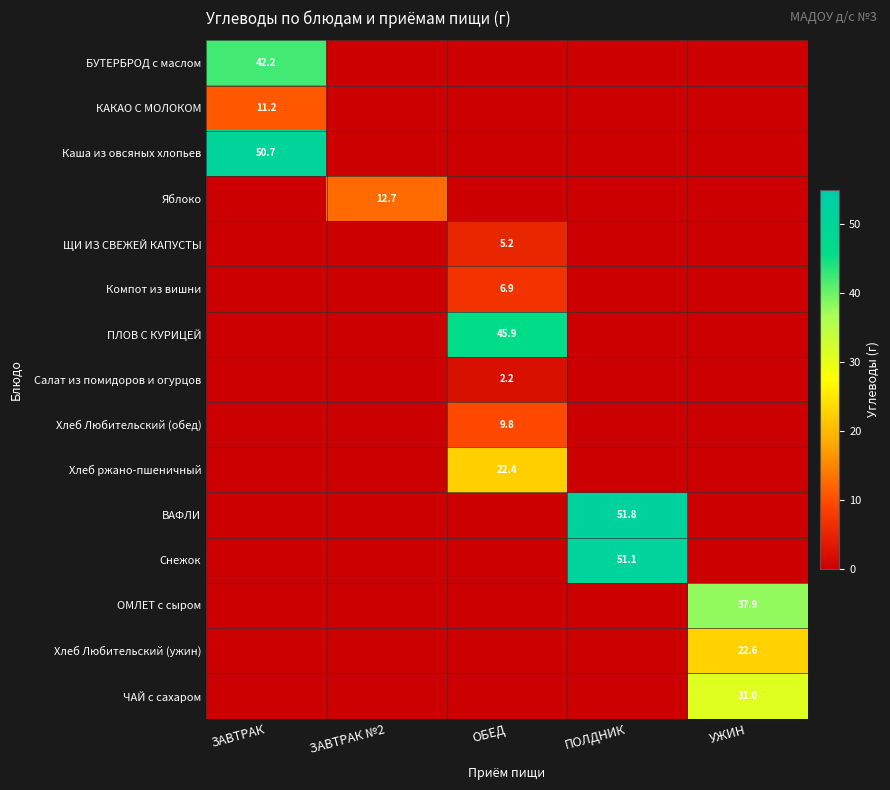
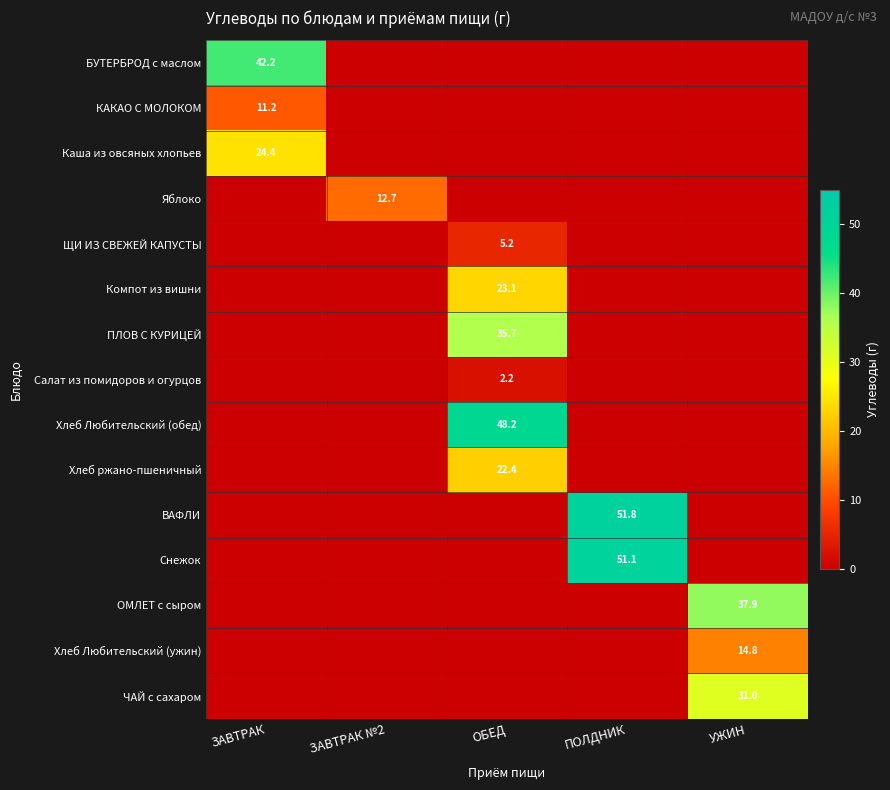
  {
    "БУТЕРБРОД с маслом": {
      "ЗАВТРАК": 42.2
    },
    "КАКАО С МОЛОКОМ": {
      "ЗАВТРАК": 11.2
    },
    "Каша из овсяных хлопьев": {
-     "ЗАВТРАК": 50.7
+     "ЗАВТРАК": 24.4
    },
    "Яблоко": {
      "ЗАВТРАК №2": 12.7
    },
    "ЩИ ИЗ СВЕЖЕЙ КАПУСТЫ": {
      "ОБЕД": 5.2
    },
    "Компот из вишни": {
-     "ОБЕД": 6.9
+     "ОБЕД": 23.1
    },
    "ПЛОВ С КУРИЦЕЙ": {
-     "ОБЕД": 45.9
+     "ОБЕД": 35.7
    },
    "Салат из помидоров и огурцов": {
      "ОБЕД": 2.2
    },
    "Хлеб Любительский (обед)": {
-     "ОБЕД": 9.8
+     "ОБЕД": 48.2
    },
    "Хлеб ржано-пшеничный": {
      "ОБЕД": 22.4
    },
    "ВАФЛИ": {
      "ПОЛДНИК": 51.8
    },
    "Снежок": {
      "ПОЛДНИК": 51.1
    },
    "ОМЛЕТ с сыром": {
      "УЖИН": 37.9
    },
    "Хлеб Любительский (ужин)": {
-     "УЖИН": 22.6
+     "УЖИН": 14.8
    },
    "ЧАЙ с сахаром": {
      "УЖИН": 31.0
    }
  }
